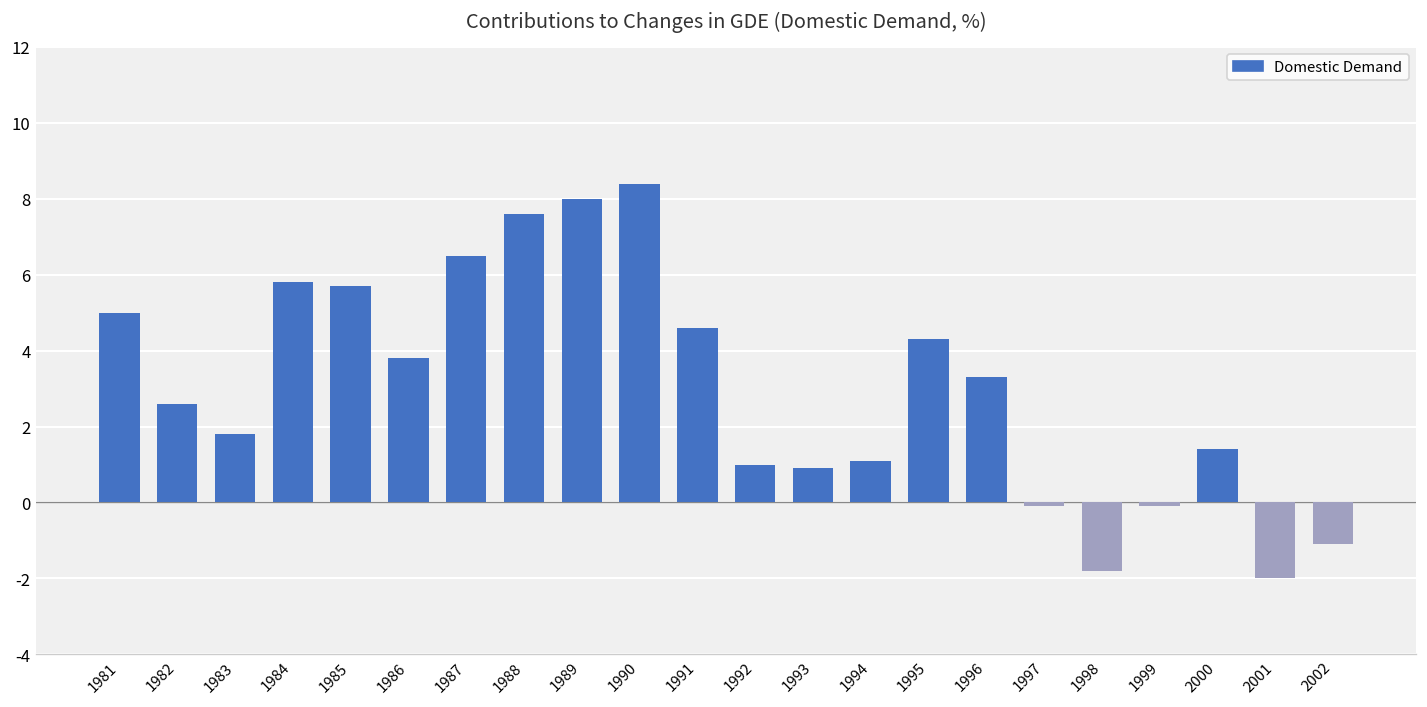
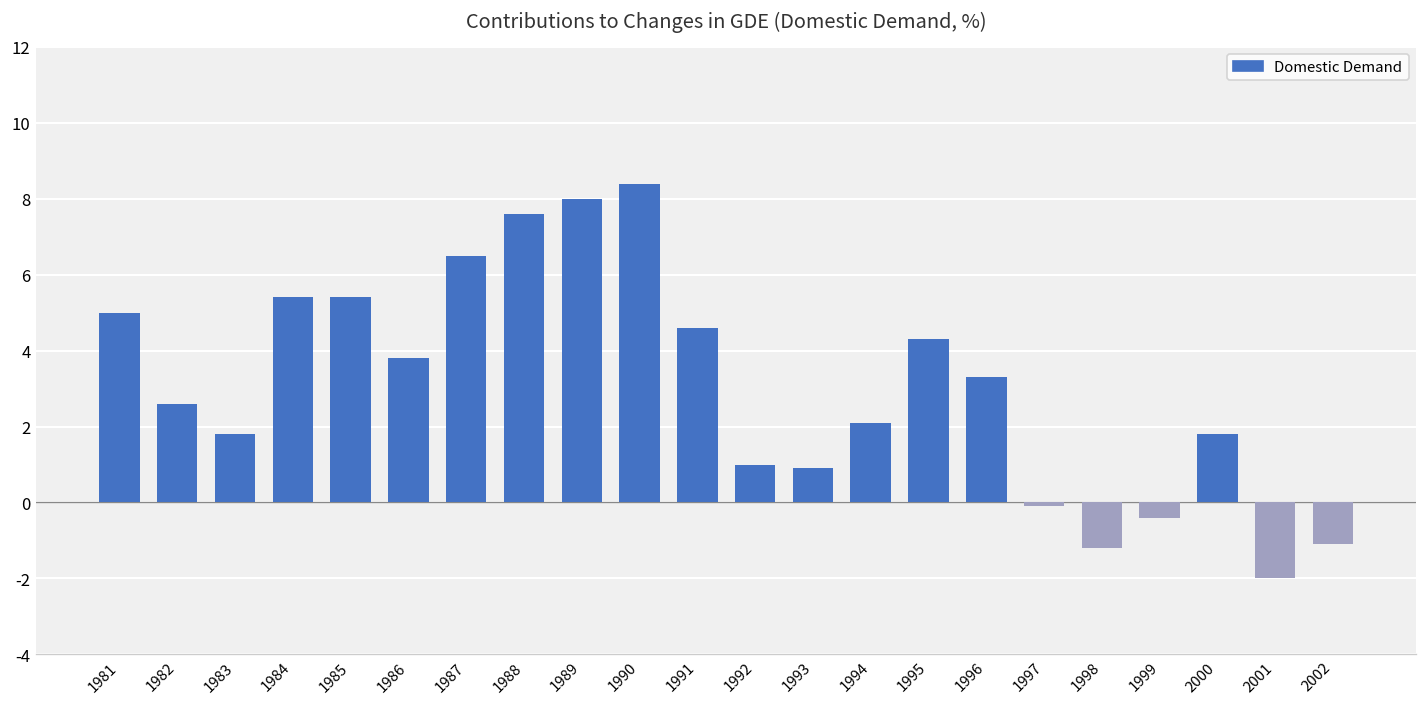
  {
    "1981": 5.0,
    "1982": 2.6,
    "1983": 1.8,
-   "1984": 5.8,
-   "1985": 5.7,
+   "1984": 5.4,
+   "1985": 5.4,
    "1986": 3.8,
    "1987": 6.5,
    "1988": 7.6,
    "1989": 8.0,
    "1990": 8.4,
    "1991": 4.6,
    "1992": 1.0,
    "1993": 0.9,
-   "1994": 1.1,
+   "1994": 2.1,
    "1995": 4.3,
    "1996": 3.3,
    "1997": -0.1,
-   "1998": -1.8,
-   "1999": -0.1,
-   "2000": 1.4,
+   "1998": -1.2,
+   "1999": -0.4,
+   "2000": 1.8,
    "2001": -2.0,
    "2002": -1.1
  }
